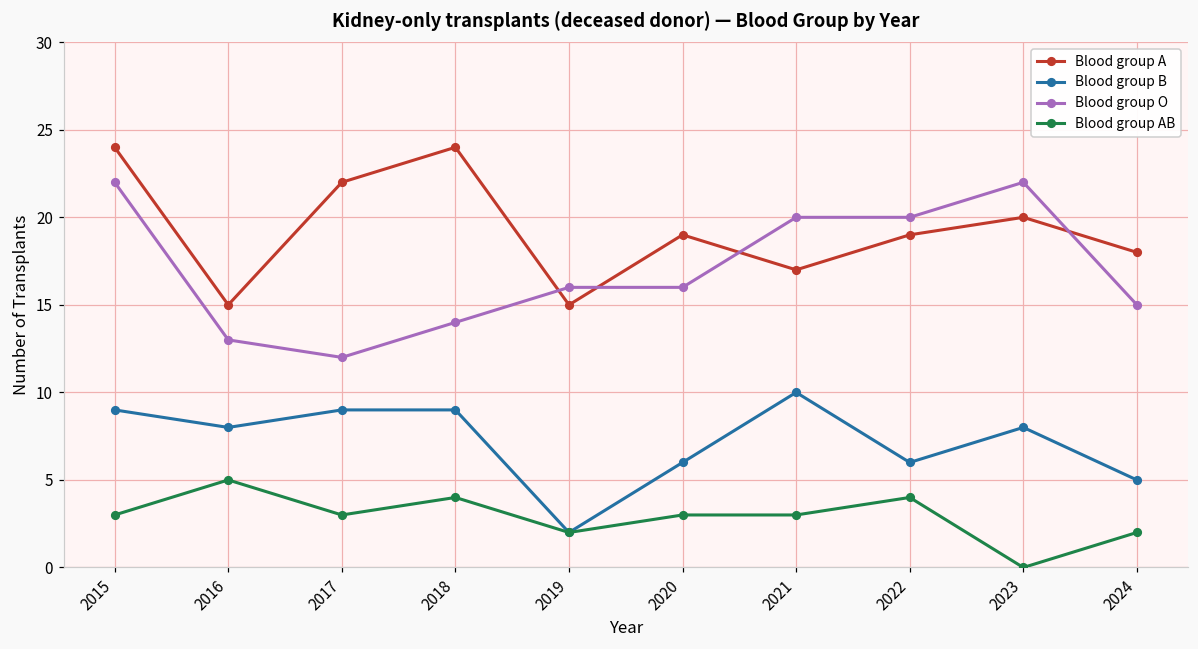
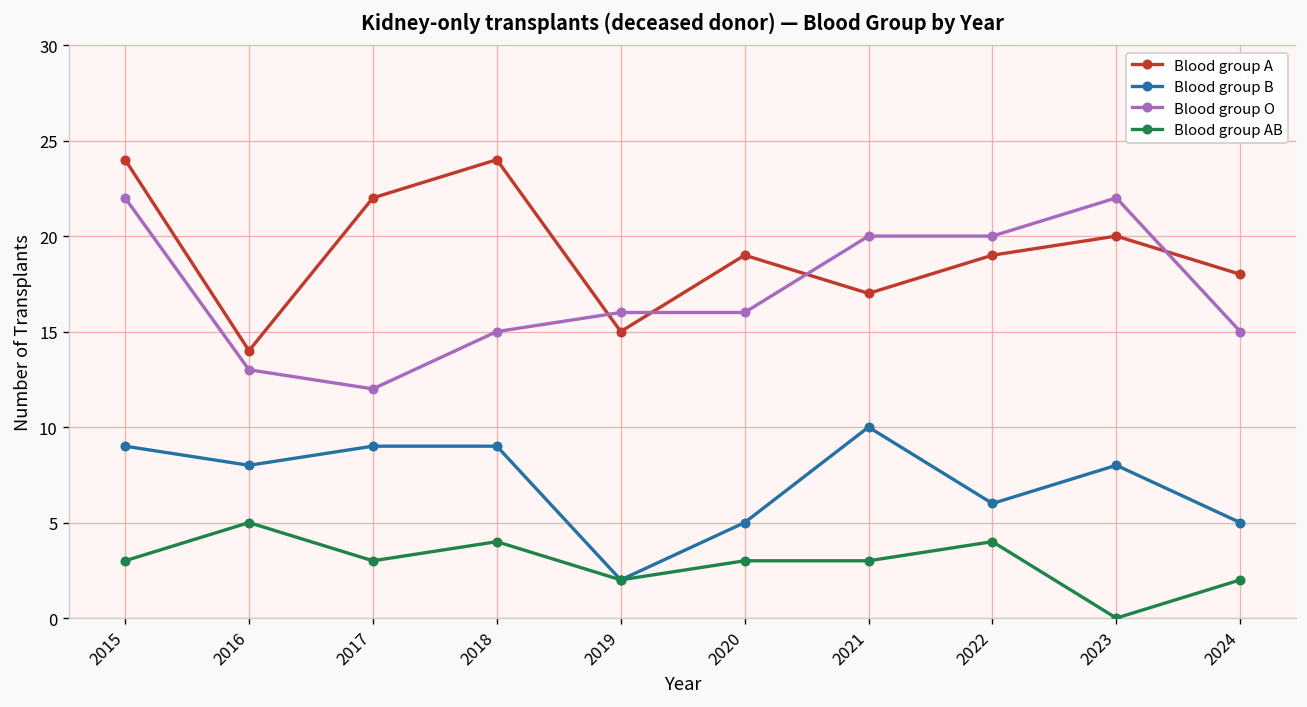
  {
    "Blood group A": {
      "2015": 24,
-     "2016": 15,
+     "2016": 14,
      "2017": 22,
      "2018": 24,
      "2019": 15,
      "2020": 19,
      "2021": 17,
      "2022": 19,
      "2023": 20,
      "2024": 18
    },
    "Blood group B": {
      "2015": 9,
      "2016": 8,
      "2017": 9,
      "2018": 9,
-     "2020": 6,
+     "2020": 5,
      "2021": 10,
      "2022": 6,
      "2023": 8,
      "2024": 5
    },
    "Blood group O": {
      "2015": 22,
      "2016": 13,
      "2017": 12,
-     "2018": 14,
+     "2018": 15,
      "2019": 16,
      "2020": 16,
      "2021": 20,
      "2022": 20,
      "2023": 22,
      "2024": 15
    },
    "Blood group AB": {
      "2015": 3,
      "2016": 5,
      "2017": 3,
      "2018": 4,
      "2020": 3,
      "2021": 3,
      "2022": 4,
      "2023": 0,
      "2024": 2
    }
  }
